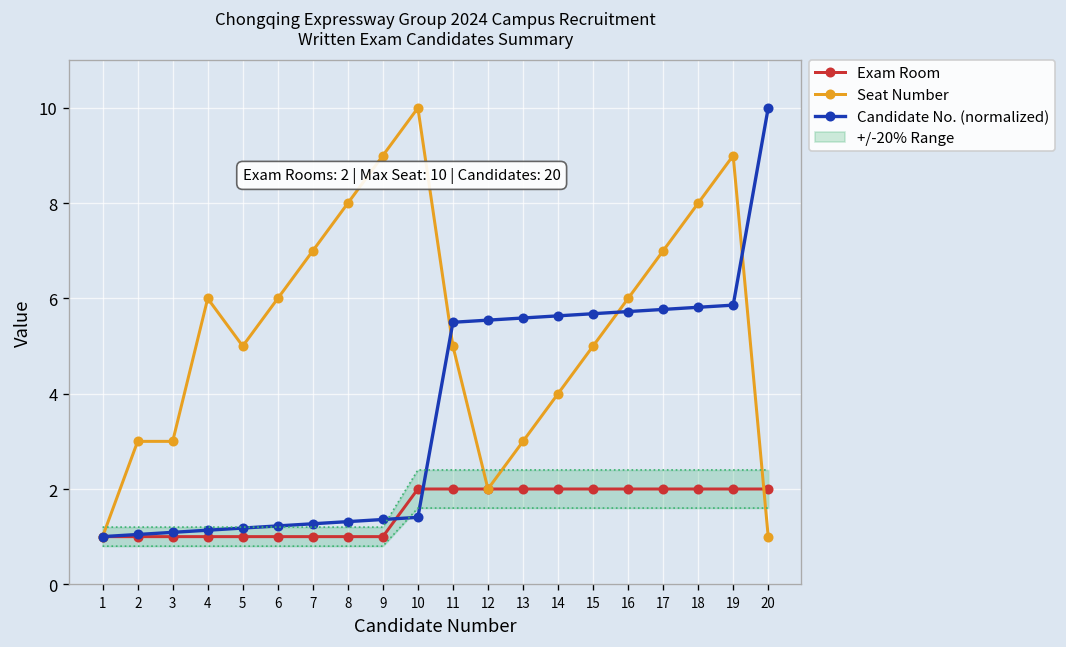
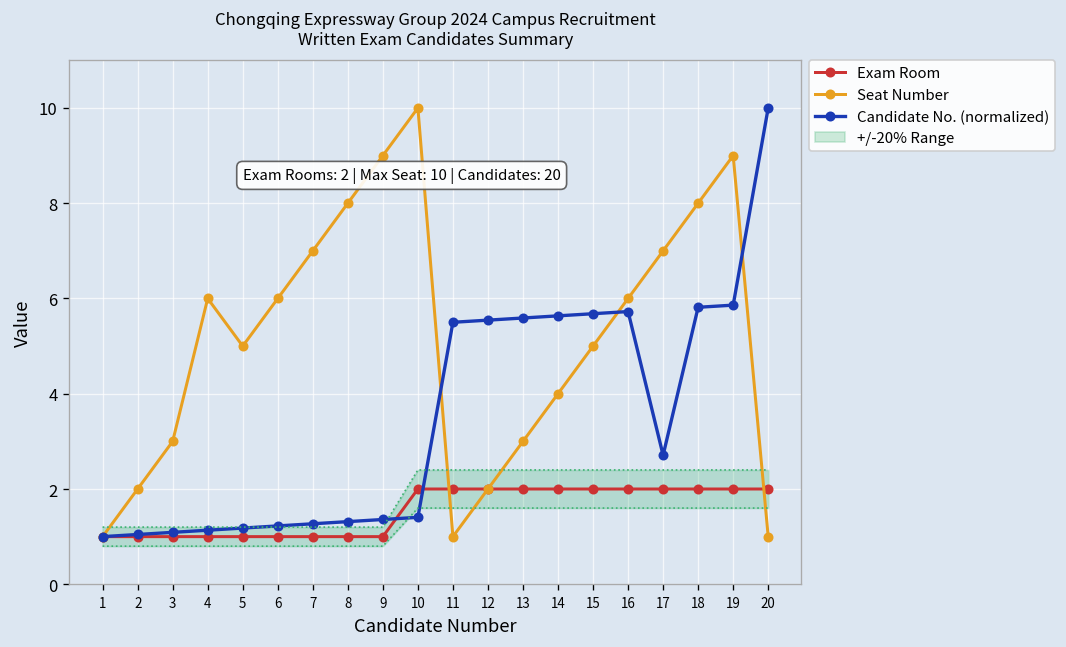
  {
    "Exam Room": {
      "3": 1.0,
      "4": 1.0,
      "5": 1.0,
      "6": 1.0,
      "7": 1.0,
      "8": 1.0,
      "9": 1.0,
      "10": 2.0,
      "11": 2.0,
      "13": 2.0,
      "14": 2.0,
      "15": 2.0,
      "16": 2.0,
      "17": 2.0,
      "18": 2.0,
      "19": 2.0,
      "20": 2.0
    },
    "Seat Number": {
-     "2": 3,
+     "2": 2,
      "3": 3,
      "4": 6,
      "5": 5,
      "6": 6,
      "7": 7,
      "8": 8,
      "10": 10,
-     "11": 5,
+     "11": 1,
      "13": 3,
      "14": 4,
      "15": 5,
      "16": 6,
      "17": 7,
      "18": 8,
      "19": 9,
      "20": 1
    },
    "Candidate No. (normalized)": {
      "3": 1.1,
      "4": 1.1,
      "7": 1.3,
      "8": 1.3,
      "9": 1.4,
      "10": 1.4,
      "11": 5.5,
      "12": 5.5,
      "13": 5.6,
      "14": 5.6,
      "15": 5.7,
      "16": 5.7,
-     "17": 5.8,
+     "17": 2.7,
      "18": 5.8,
      "19": 5.9,
      "20": 10.0
    }
  }
